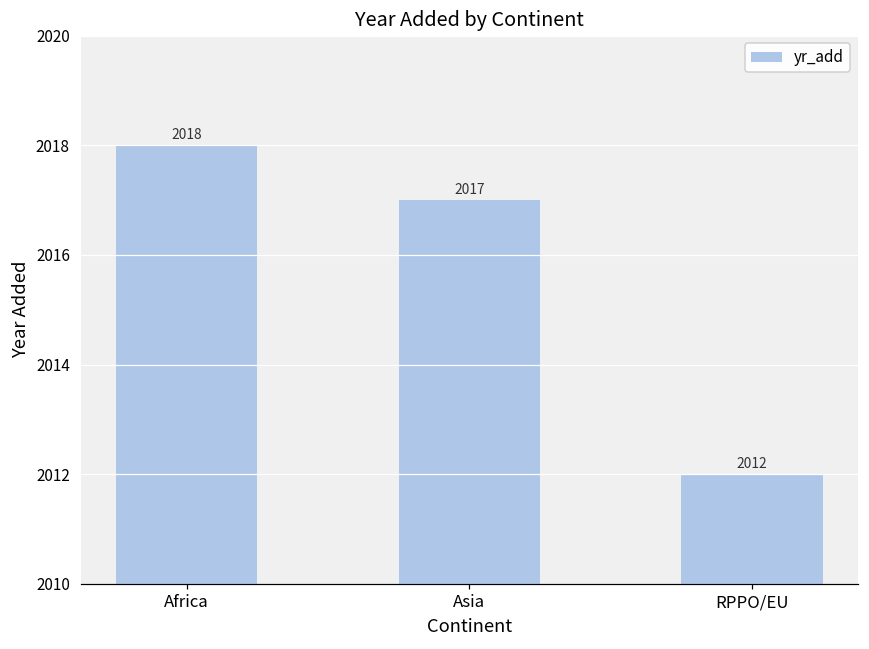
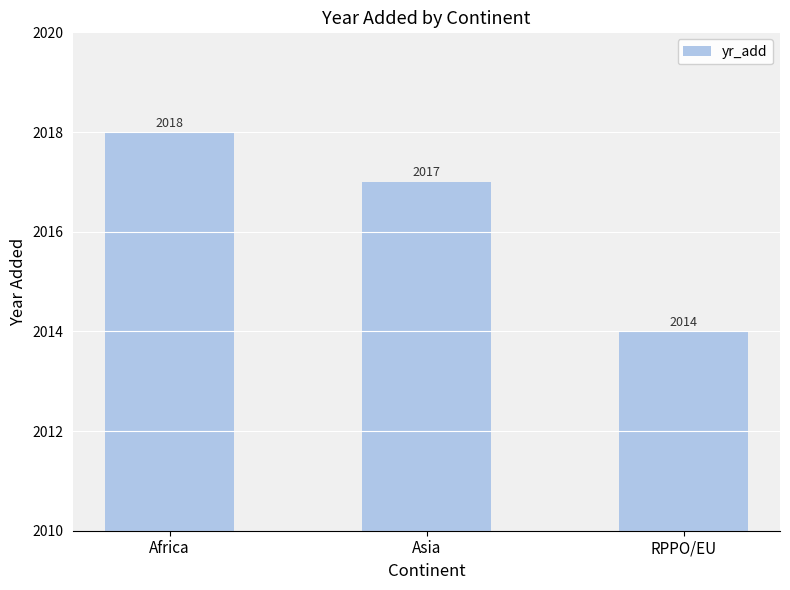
  {
    "Africa": 2018,
    "Asia": 2017,
-   "RPPO/EU": 2012
+   "RPPO/EU": 2014
  }
